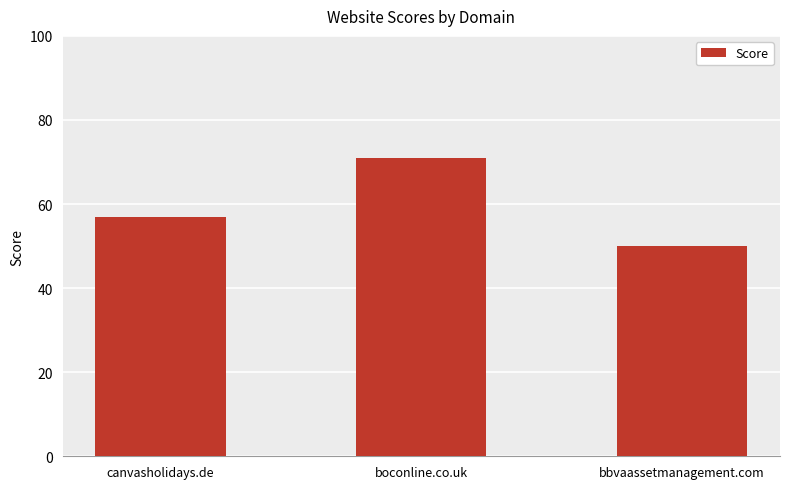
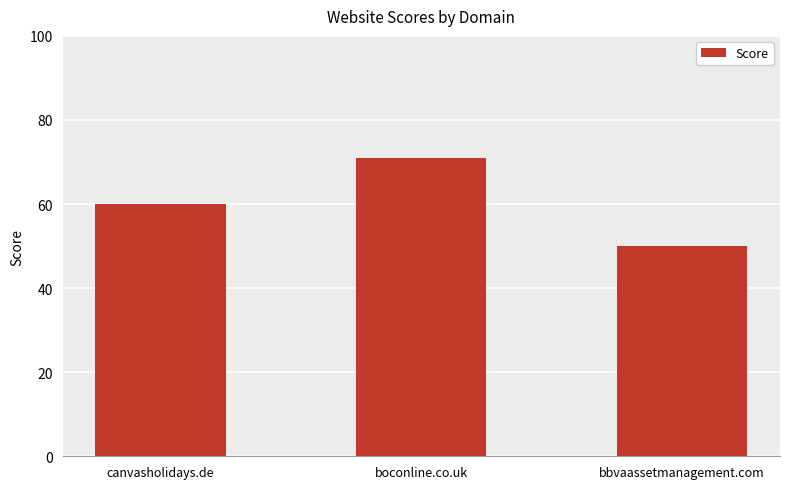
  {
-   "canvasholidays.de": 57,
+   "canvasholidays.de": 60,
    "boconline.co.uk": 71,
    "bbvaassetmanagement.com": 50
  }
